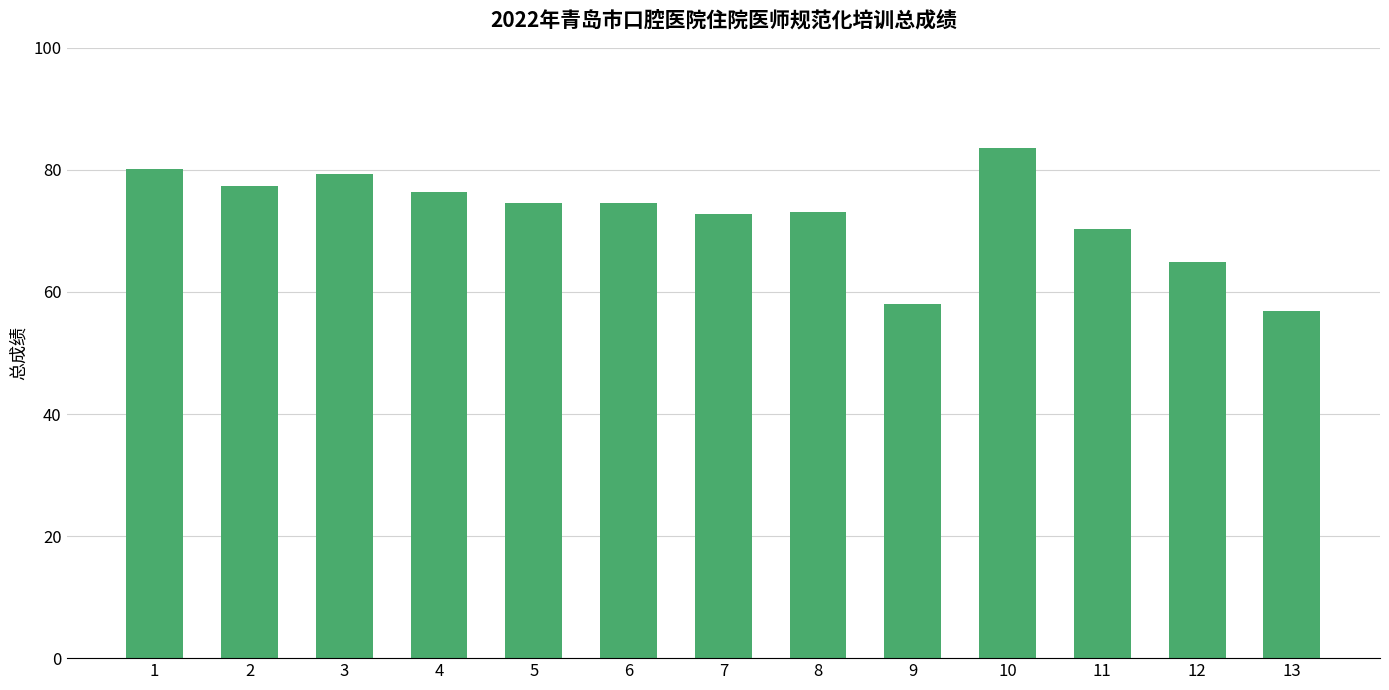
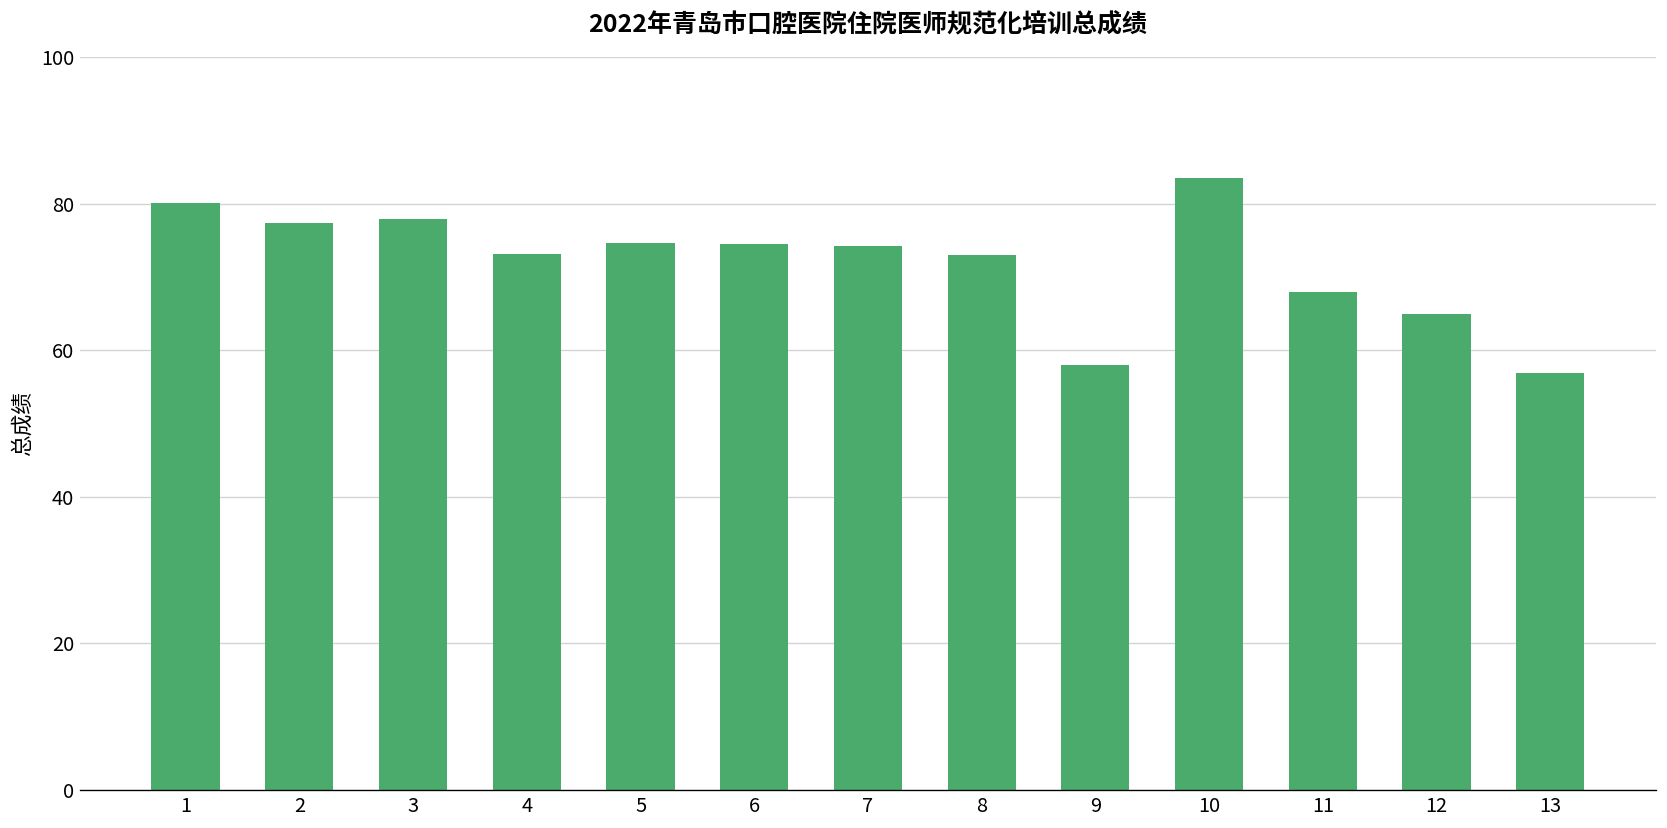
  {
    "1": 80,
    "2": 77,
-   "3": 79,
-   "4": 76,
+   "3": 78,
+   "4": 73,
    "5": 75,
    "6": 75,
-   "7": 73,
+   "7": 74,
    "8": 73,
    "9": 58,
    "10": 84,
-   "11": 70,
+   "11": 68,
    "12": 65,
    "13": 57
  }
